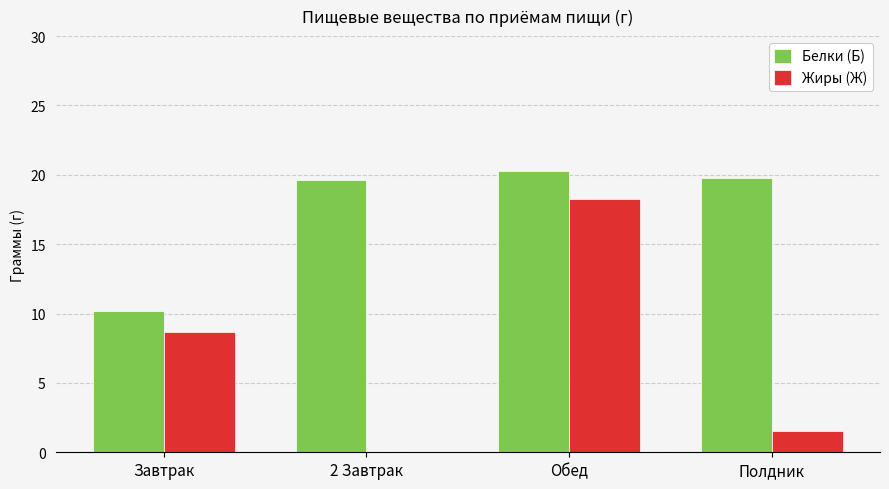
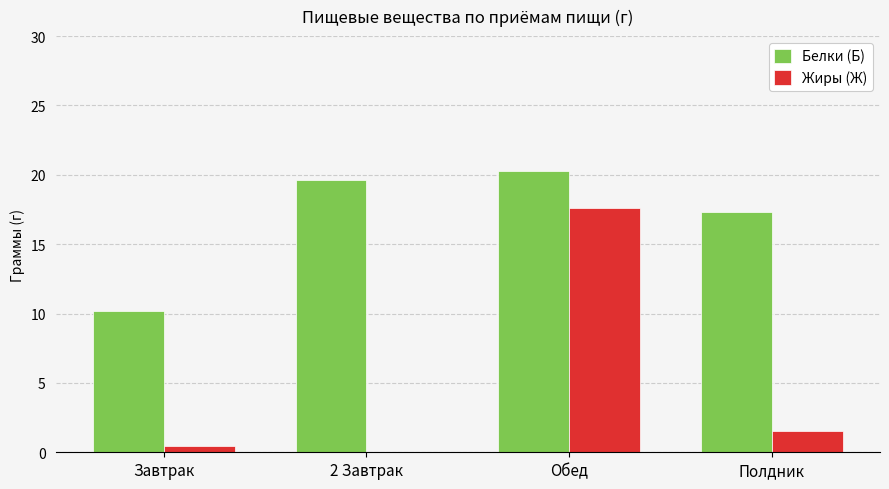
  {
    "Белки (Б)": {
      "Завтрак": 10.2,
      "2 Завтрак": 19.6,
      "Обед": 20.3,
-     "Полдник": 19.8
+     "Полдник": 17.3
    },
    "Жиры (Ж)": {
-     "Завтрак": 8.7,
+     "Завтрак": 0.4,
      "2 Завтрак": 0.0,
-     "Обед": 18.3,
+     "Обед": 17.6,
      "Полдник": 1.5
    }
  }
